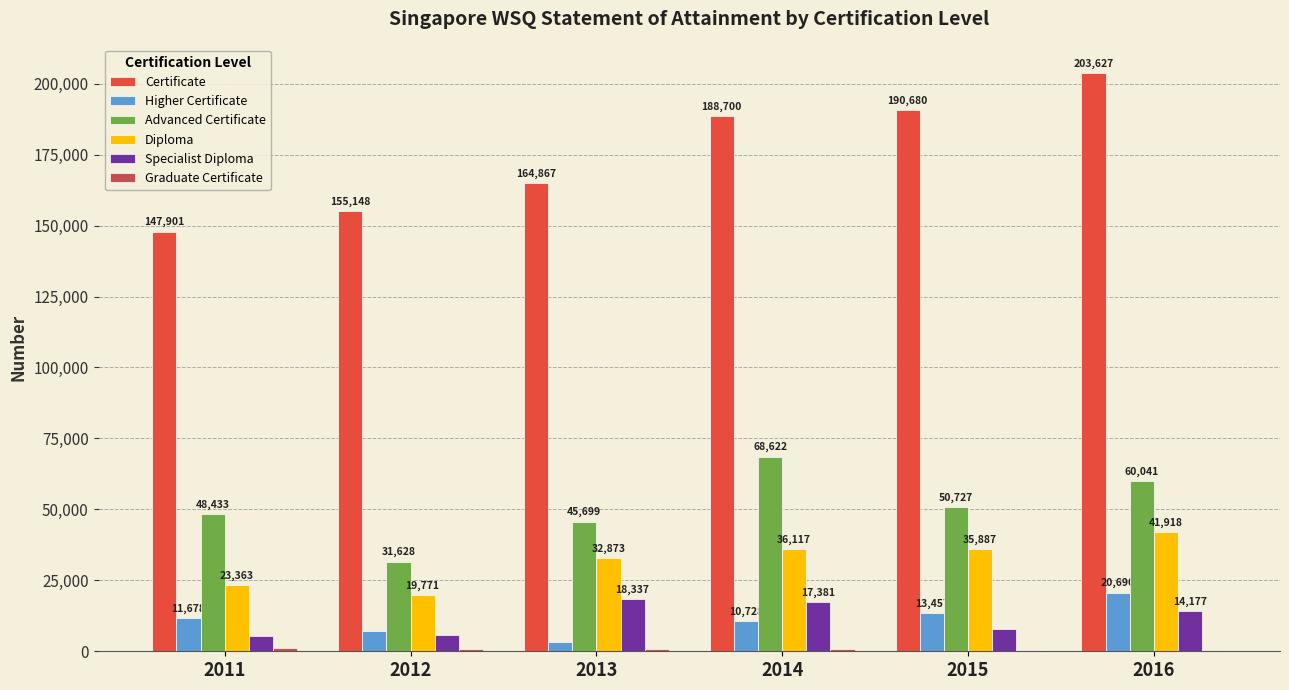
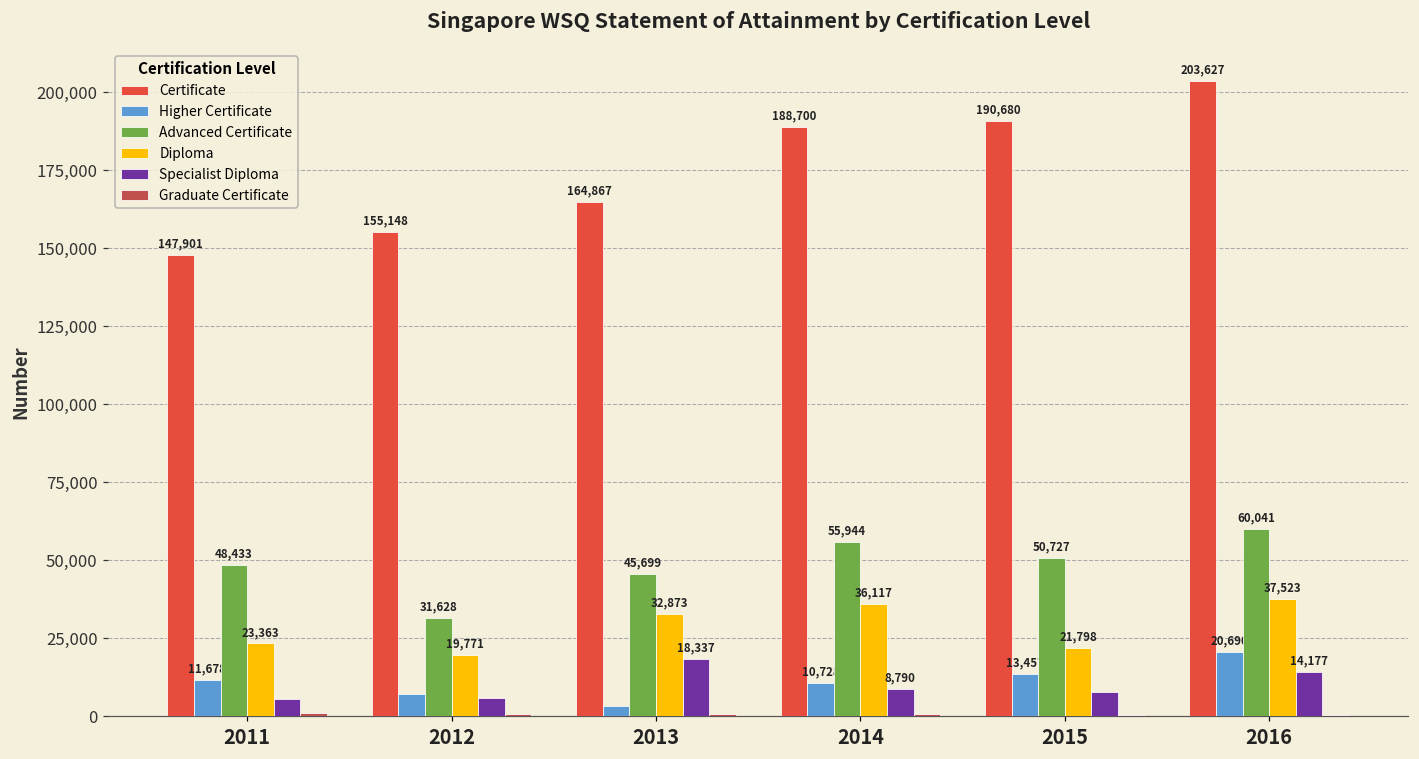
  {
    "Higher Certificate": {
      "2011": "11,678",
      "2014": "10,728",
      "2015": "13,457",
      "2016": "20,690"
    },
    "Advanced Certificate": {
      "2011": "48,433",
      "2012": "31,628",
      "2013": "45,699",
-     "2014": "68,622",
+     "2014": "55,944",
      "2015": "50,727",
      "2016": "60,041"
    },
    "Diploma": {
      "2011": "23,363",
      "2012": "19,771",
      "2013": "32,873",
      "2014": "36,117",
-     "2015": "35,887",
-     "2016": "41,918"
+     "2015": "21,798",
+     "2016": "37,523"
    },
    "Specialist Diploma": {
      "2013": "18,337",
-     "2014": "17,381",
+     "2014": "8,790",
      "2016": "14,177"
    }
  }
